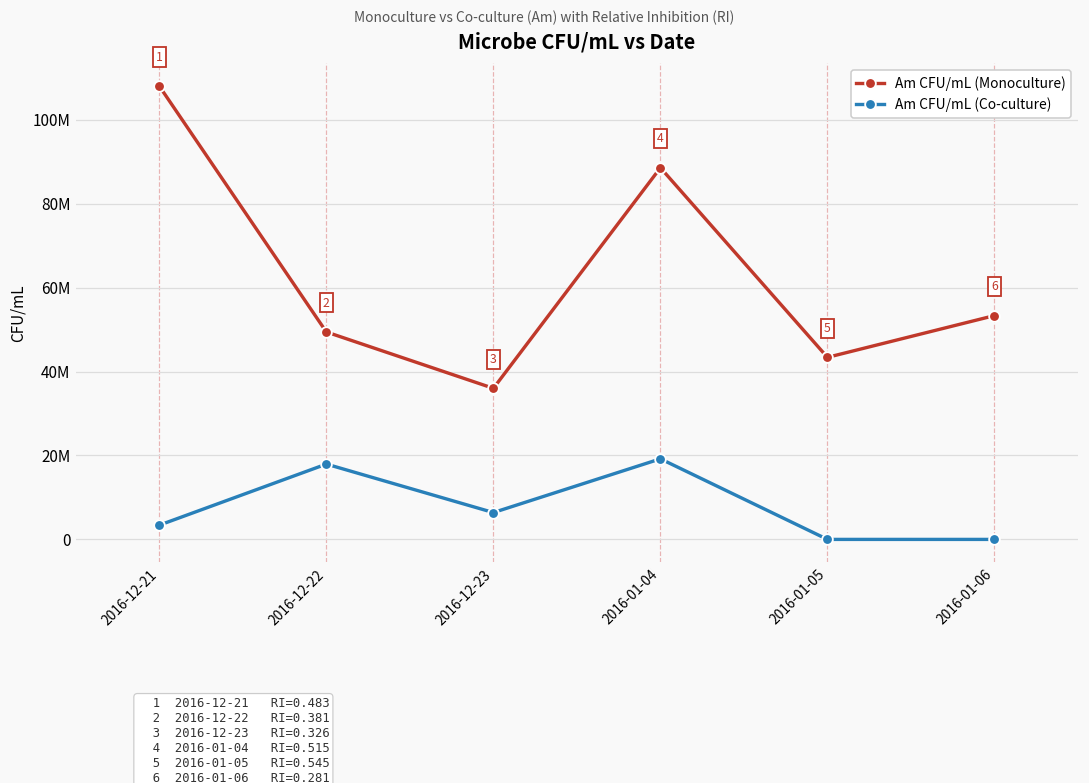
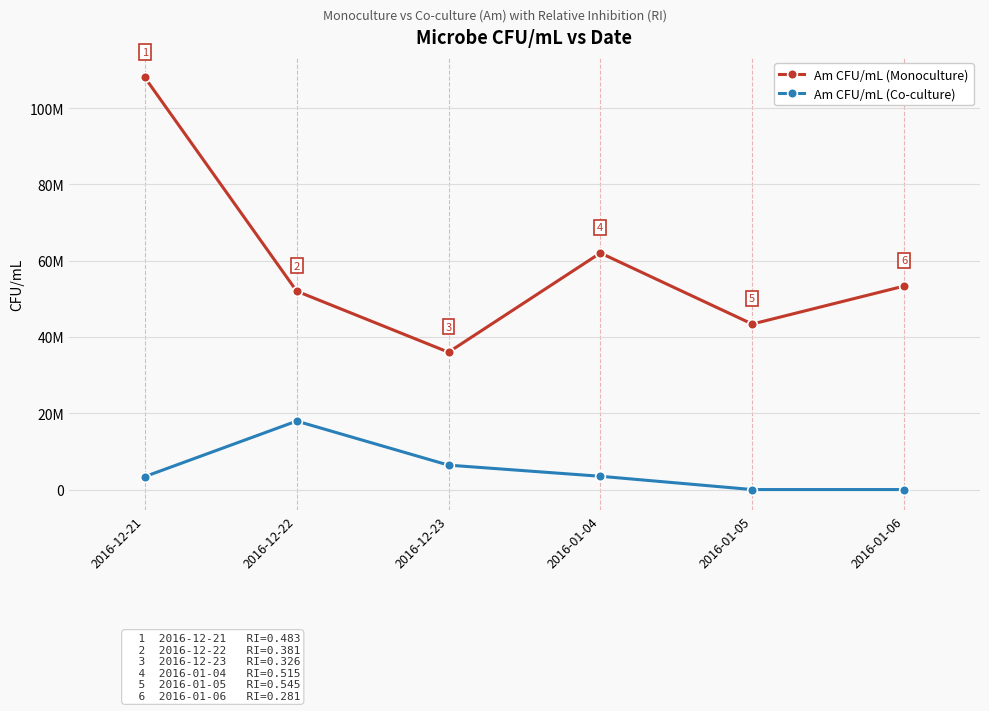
  {
    "Am CFU/mL (Monoculture)": {
-     "2016-12-22": 49000000,
-     "2016-01-04": 89000000
+     "2016-12-22": 52000000,
+     "2016-01-04": 62000000
    },
    "Am CFU/mL (Co-culture)": {
      "2016-12-21": 3000000,
      "2016-12-22": 18000000,
      "2016-12-23": 6000000,
-     "2016-01-04": 19000000,
+     "2016-01-04": 3000000,
      "2016-01-05": 0,
      "2016-01-06": 0
    }
  }
